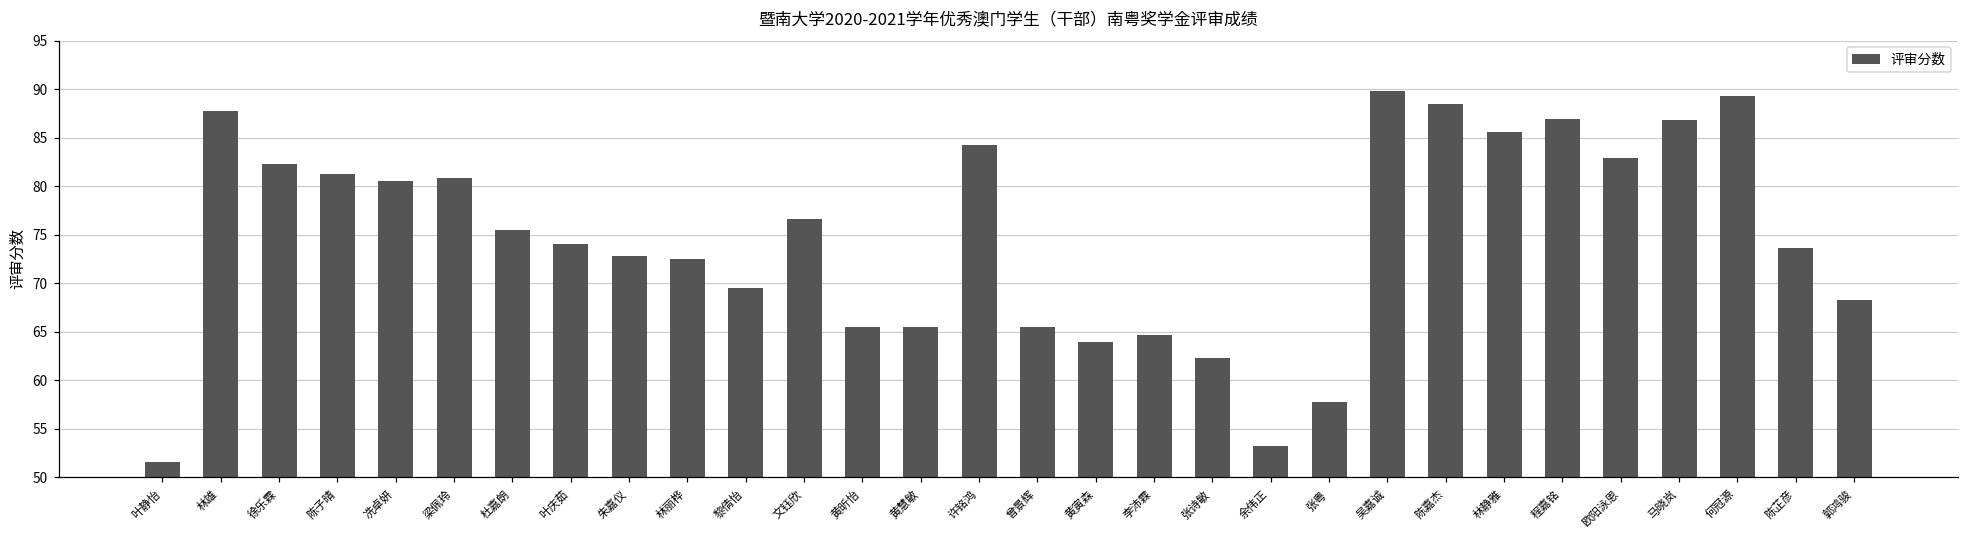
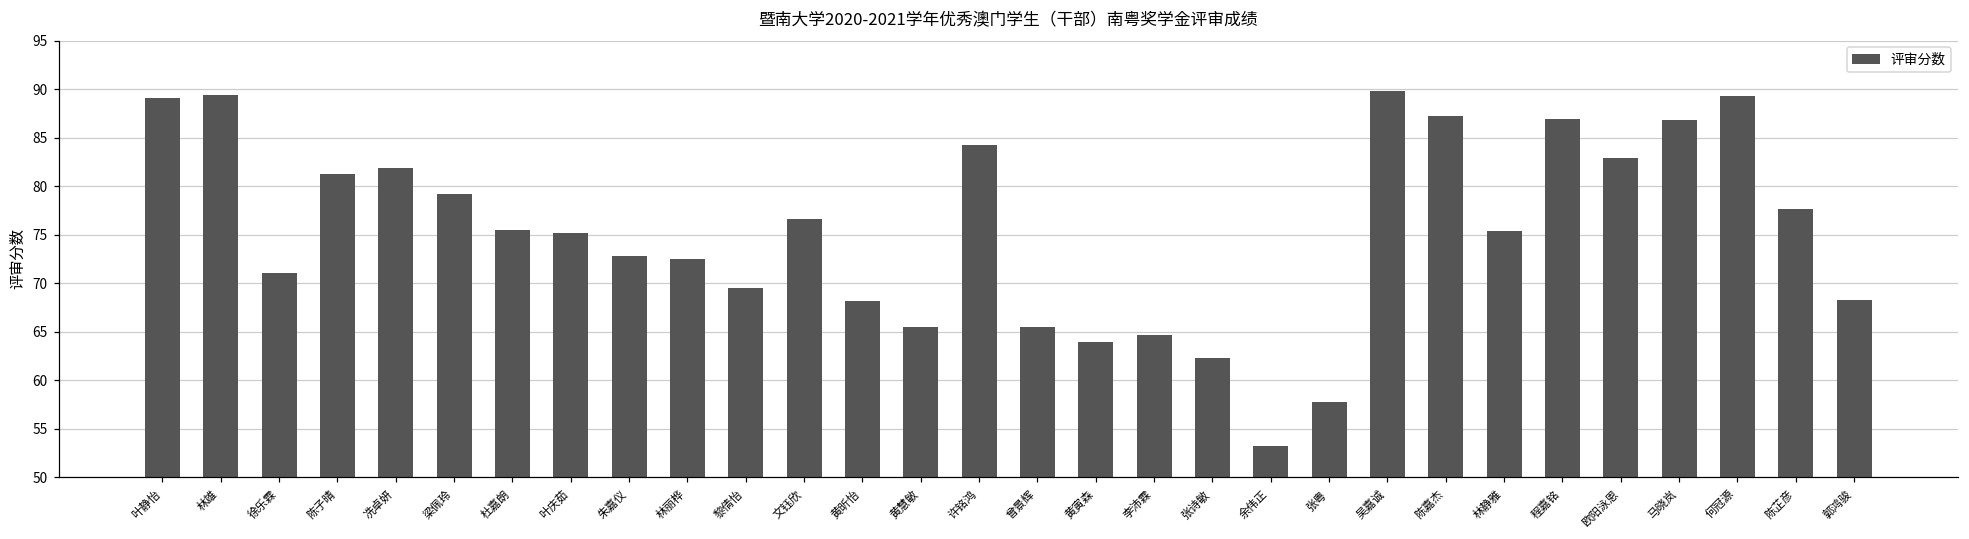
  {
-   "叶静怡": 52,
-   "林雄": 88,
-   "徐乐霖": 82,
+   "叶静怡": 89,
+   "林雄": 89,
+   "徐乐霖": 71,
    "陈子晴": 81,
-   "冼卓妍": 81,
-   "梁佩玲": 81,
+   "冼卓妍": 82,
+   "梁佩玲": 79,
    "杜嘉朗": 75,
-   "叶庆茹": 74,
+   "叶庆茹": 75,
    "朱嘉仪": 73,
    "林丽桦": 72,
    "黎倩怡": 69,
    "文钰欣": 77,
-   "黄昕怡": 66,
+   "黄昕怡": 68,
    "黄慧敏": 65,
    "许铭鸿": 84,
    "曾景辉": 66,
    "黄寅森": 64,
    "李沛霖": 65,
    "张诗敏": 62,
    "余伟正": 53,
    "张粤": 58,
    "吴嘉诚": 90,
-   "陈嘉杰": 89,
-   "林静雅": 86,
+   "陈嘉杰": 87,
+   "林静雅": 75,
    "程嘉铭": 87,
    "欧阳泳恩": 83,
    "马晓岚": 87,
    "何冠源": 89,
-   "陈芷彦": 74,
+   "陈芷彦": 78,
    "郭鸿骏": 68
  }
